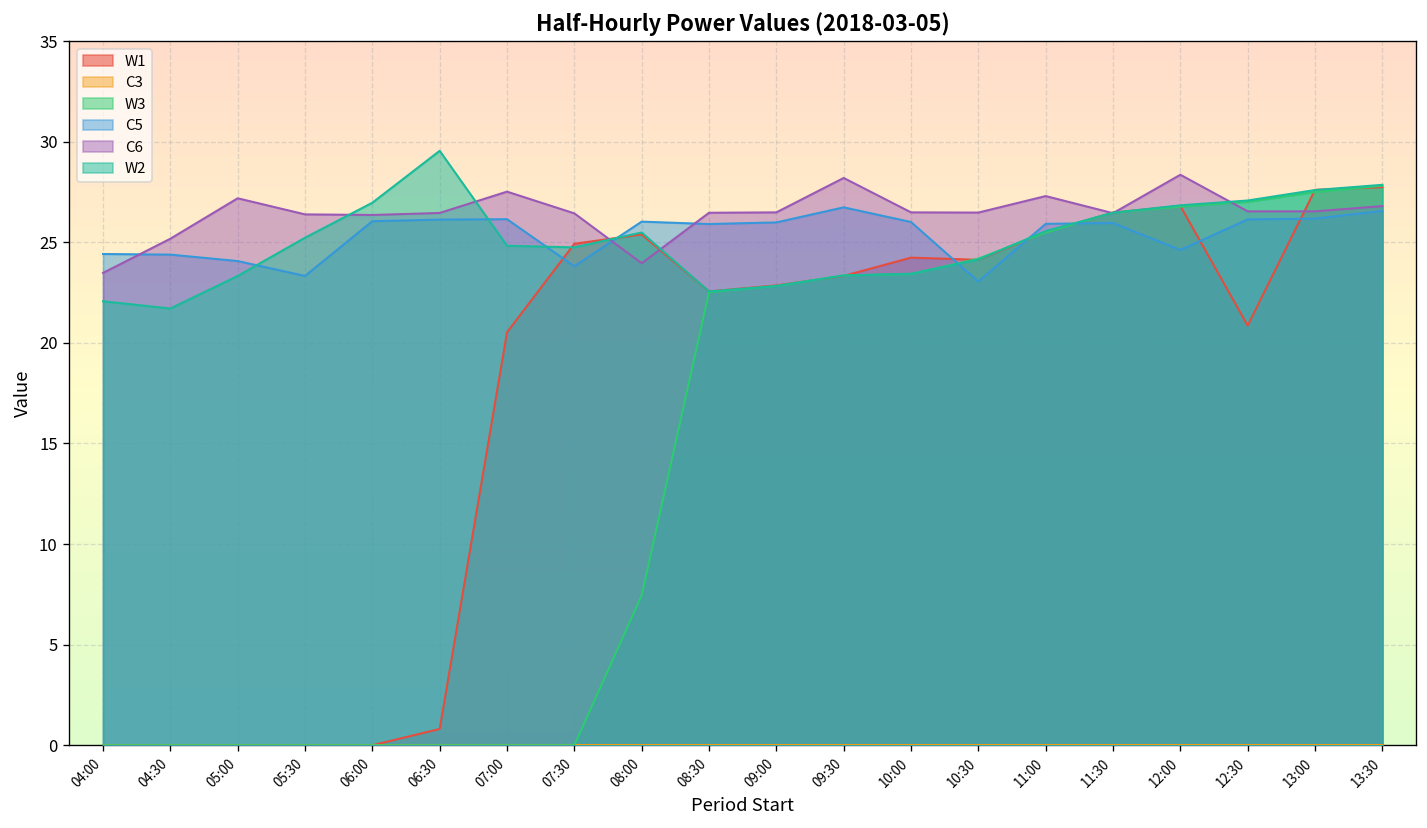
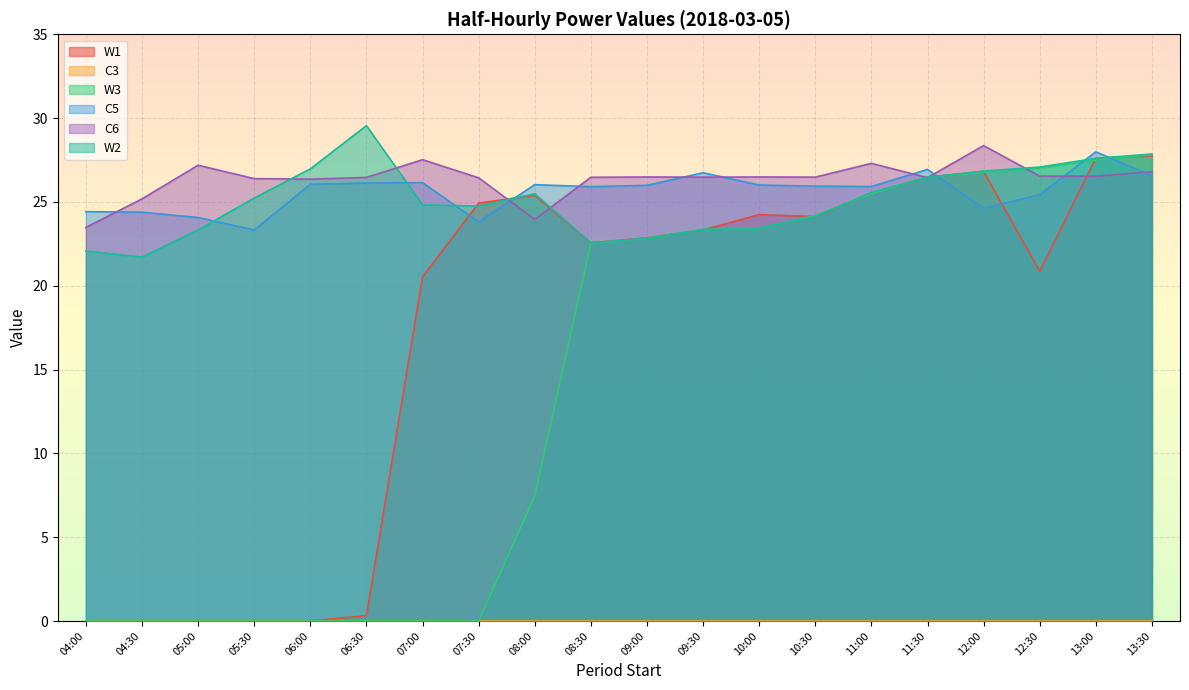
  {
    "W1": {
-     "06:30": 0.8,
+     "06:30": 0.3,
      "07:00": 20.5,
      "07:30": 24.9,
      "10:00": 24.2,
      "12:30": 20.9
    },
    "C3": {
      "08:00": 0.0,
      "08:30": 0.0,
      "09:00": 0.0,
      "09:30": 0.0,
      "10:00": 0.0,
      "10:30": 0.0,
      "11:00": 0.0,
      "11:30": 0.0,
      "12:00": 0.0,
      "12:30": 0.0,
      "13:00": 0.0,
      "13:30": 0.0
    },
    "C5": {
      "04:00": 24.4,
      "04:30": 24.4,
      "05:00": 24.1,
      "05:30": 23.3,
      "06:00": 26.1,
      "06:30": 26.1,
      "07:00": 26.2,
      "07:30": 23.8,
      "08:00": 26.0,
      "08:30": 25.9,
      "09:00": 26.0,
      "09:30": 26.7,
      "10:00": 26.0,
-     "10:30": 23.1,
+     "10:30": 25.9,
      "11:00": 25.9,
-     "11:30": 26.0,
+     "11:30": 26.9,
      "12:00": 24.6,
-     "12:30": 26.1,
-     "13:00": 26.2,
+     "12:30": 25.4,
+     "13:00": 28.0,
      "13:30": 26.6
    },
    "C6": {
      "04:00": 23.5,
      "04:30": 25.2,
      "05:00": 27.2,
      "05:30": 26.4,
      "06:00": 26.4,
      "06:30": 26.5,
      "07:00": 27.5,
      "07:30": 26.4,
      "08:00": 24.0,
      "08:30": 26.5,
      "09:00": 26.5,
-     "09:30": 28.2,
+     "09:30": 26.5,
      "10:00": 26.5,
      "10:30": 26.5,
      "11:00": 27.3,
      "12:00": 28.4,
      "12:30": 26.5,
      "13:00": 26.5,
      "13:30": 26.8
    }
  }
